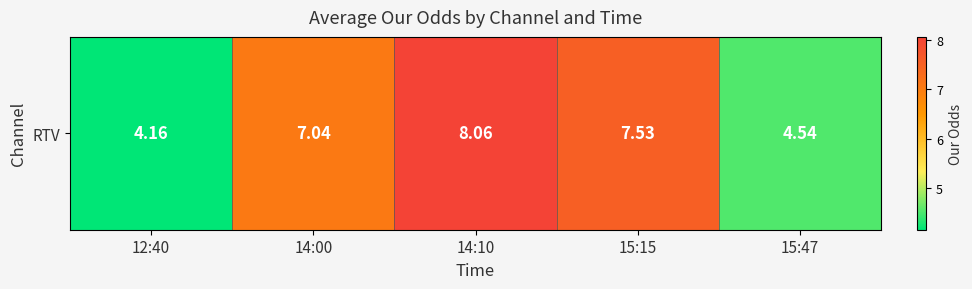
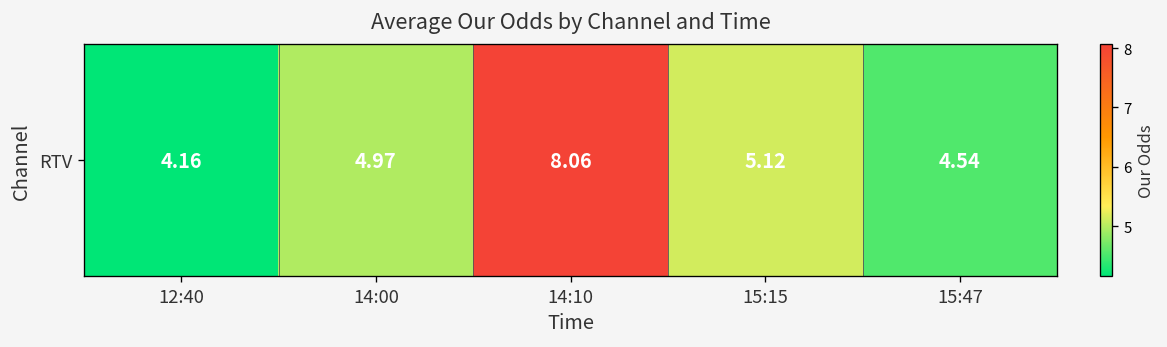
  {
    "RTV": {
      "12:40": 4.16,
-     "14:00": 7.04,
+     "14:00": 4.97,
      "14:10": 8.06,
-     "15:15": 7.53,
+     "15:15": 5.12,
      "15:47": 4.54
    }
  }
